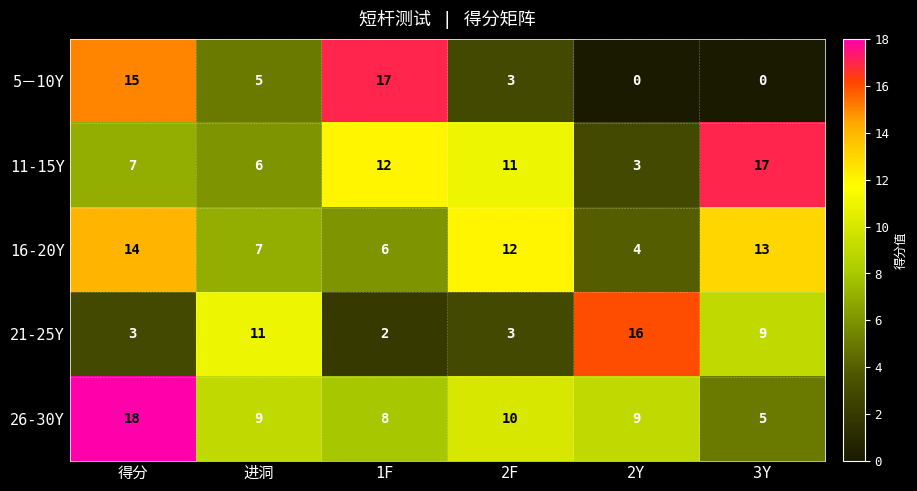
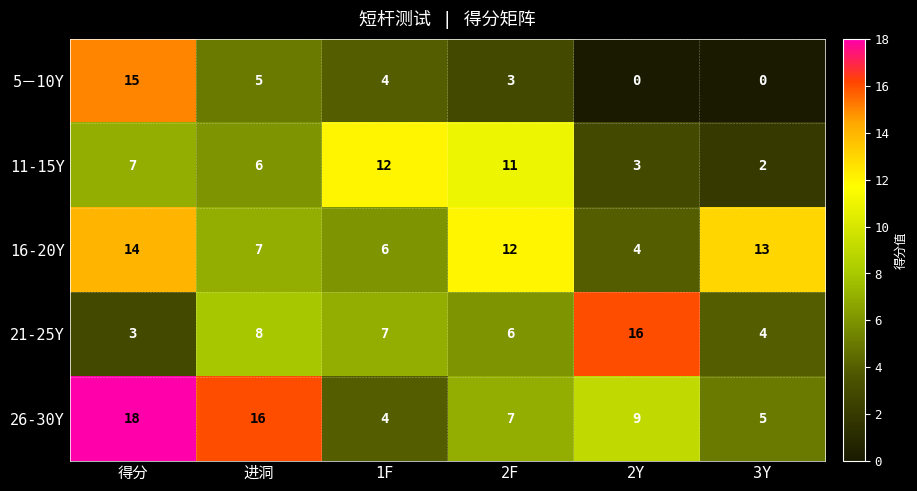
  {
    "5－10Y": {
      "得分": 15,
      "进洞": 5,
-     "1F": 17,
+     "1F": 4,
      "2F": 3,
      "2Y": 0,
      "3Y": 0
    },
    "11-15Y": {
      "得分": 7,
      "进洞": 6,
      "1F": 12,
      "2F": 11,
      "2Y": 3,
-     "3Y": 17
+     "3Y": 2
    },
    "16-20Y": {
      "得分": 14,
      "进洞": 7,
      "1F": 6,
      "2F": 12,
      "2Y": 4,
      "3Y": 13
    },
    "21-25Y": {
      "得分": 3,
-     "进洞": 11,
-     "1F": 2,
-     "2F": 3,
+     "进洞": 8,
+     "1F": 7,
+     "2F": 6,
      "2Y": 16,
-     "3Y": 9
+     "3Y": 4
    },
    "26-30Y": {
      "得分": 18,
-     "进洞": 9,
-     "1F": 8,
-     "2F": 10,
+     "进洞": 16,
+     "1F": 4,
+     "2F": 7,
      "2Y": 9,
      "3Y": 5
    }
  }
